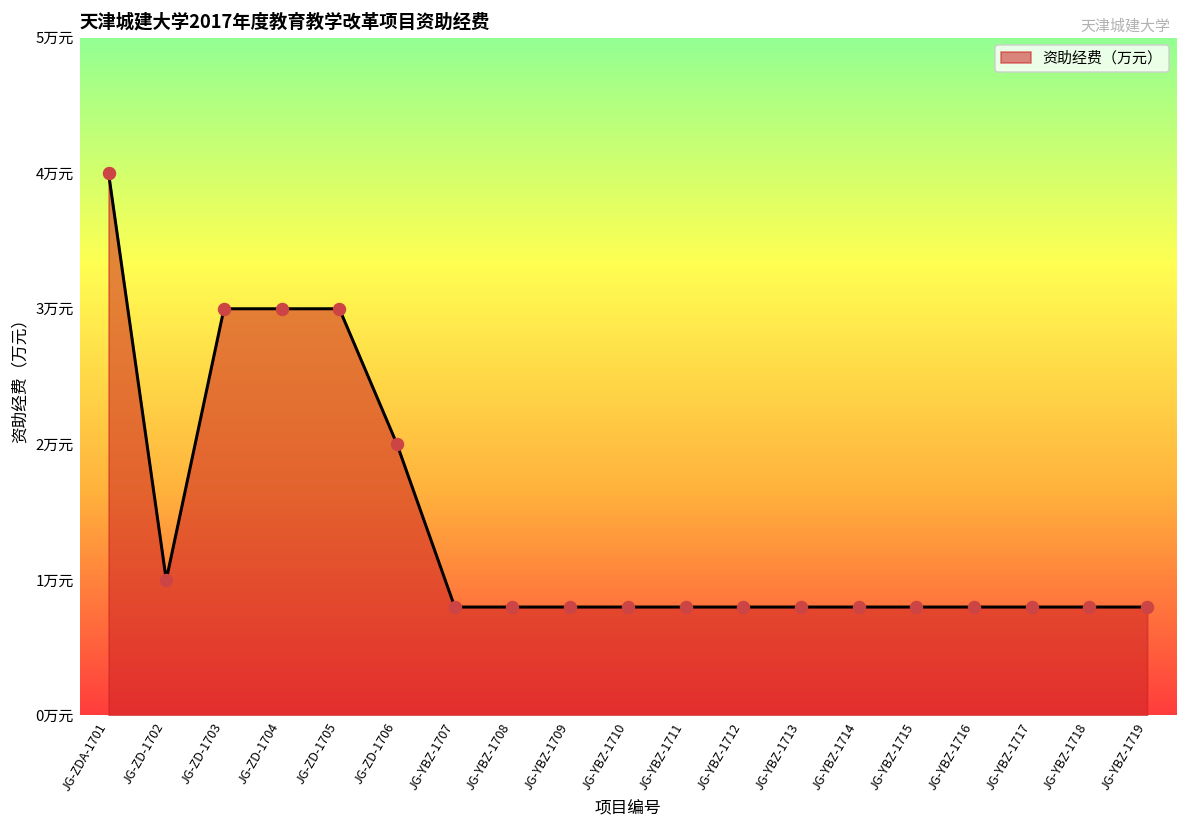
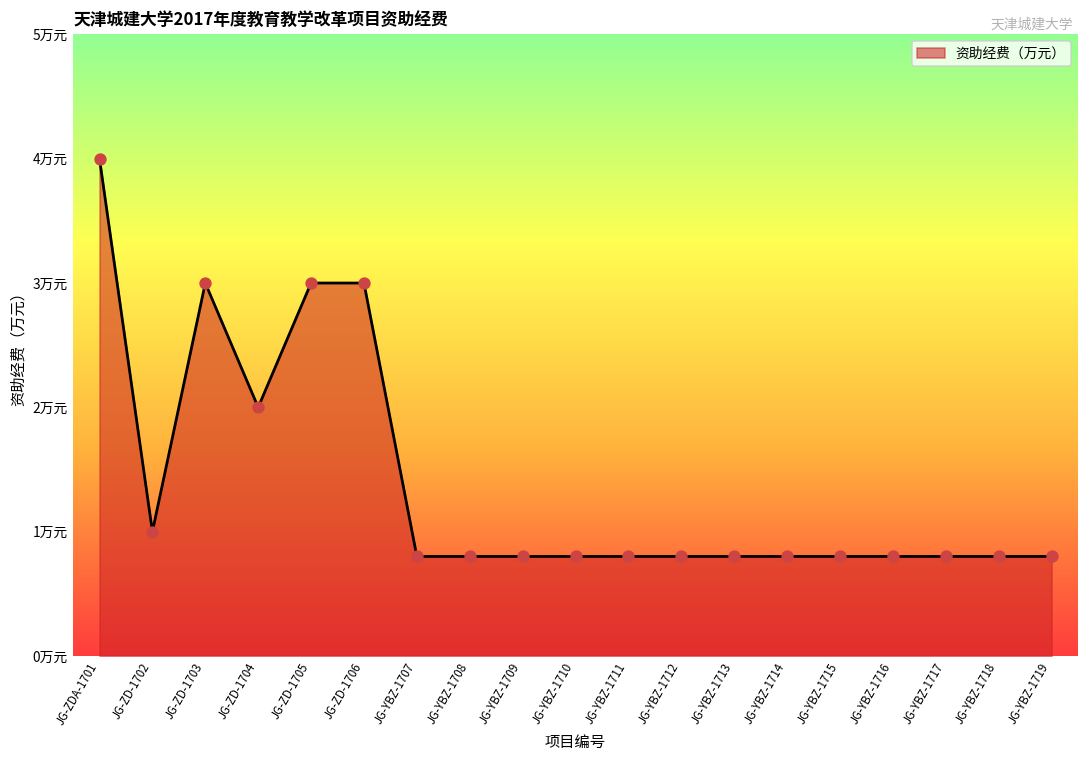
  {
    "JG-ZDA-1701": "4万元",
    "JG-ZD-1702": "1万元",
    "JG-ZD-1703": "3万元",
-   "JG-ZD-1704": "3万元",
+   "JG-ZD-1704": "2万元",
    "JG-ZD-1705": "3万元",
-   "JG-ZD-1706": "2万元",
+   "JG-ZD-1706": "3万元",
    "JG-YBZ-1707": "0.80万元",
    "JG-YBZ-1708": "0.80万元",
    "JG-YBZ-1709": "0.80万元",
    "JG-YBZ-1710": "0.80万元",
    "JG-YBZ-1711": "0.80万元",
    "JG-YBZ-1712": "0.80万元",
    "JG-YBZ-1713": "0.80万元",
    "JG-YBZ-1714": "0.80万元",
    "JG-YBZ-1715": "0.80万元",
    "JG-YBZ-1716": "0.80万元",
    "JG-YBZ-1717": "0.80万元",
    "JG-YBZ-1718": "0.80万元",
    "JG-YBZ-1719": "0.80万元"
  }
